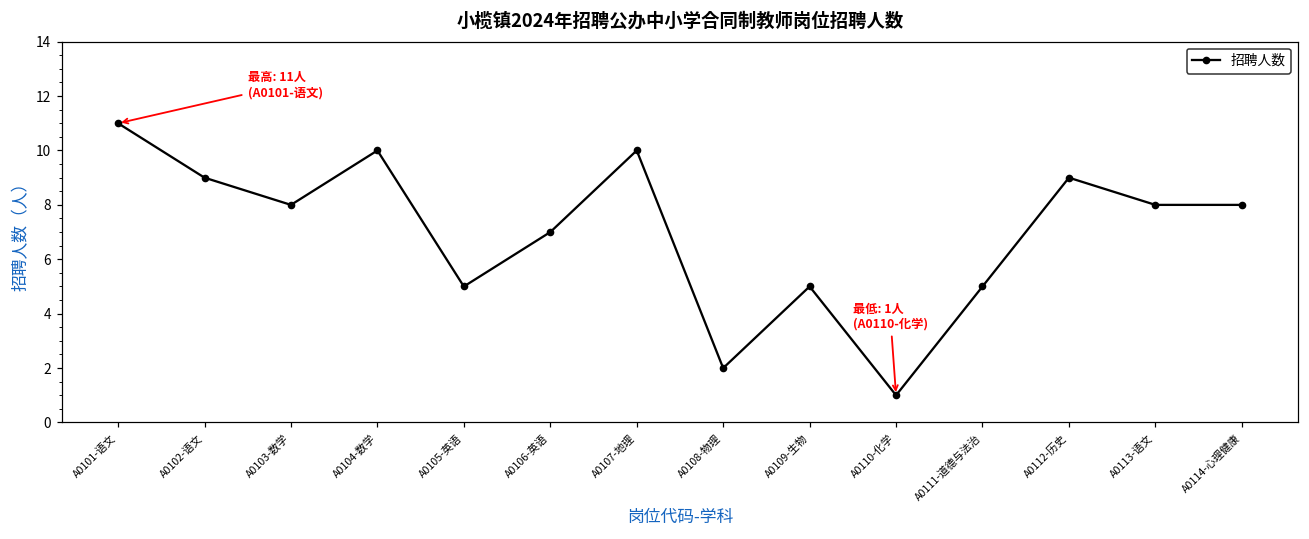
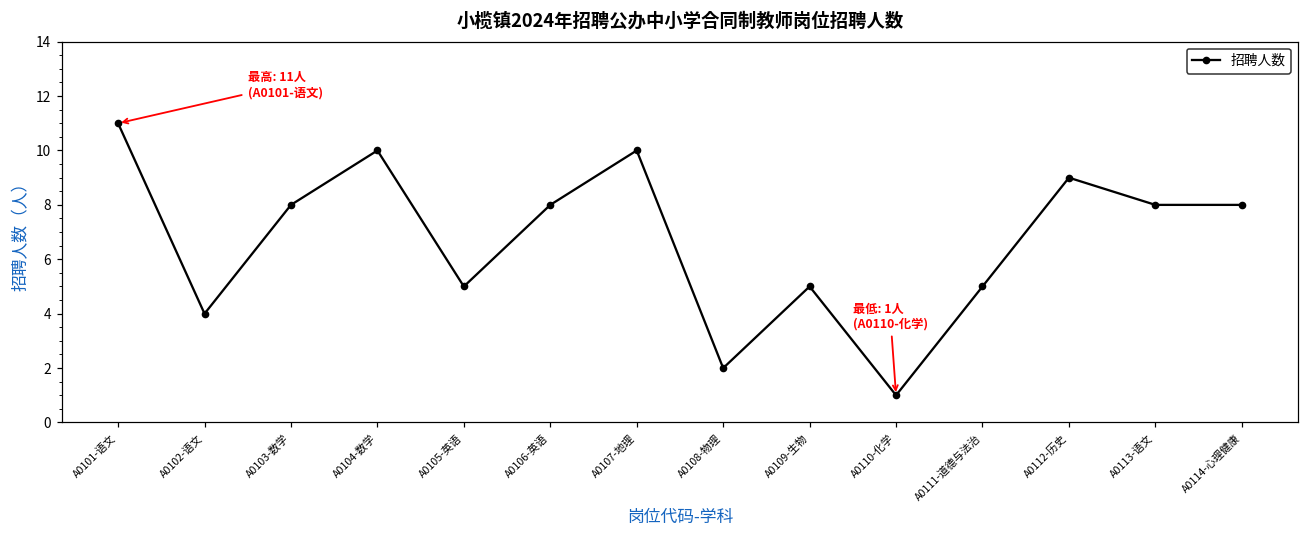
  {
-   "A0102-语文": 9,
+   "A0102-语文": 4,
    "A0103-数学": 8,
    "A0104-数学": 10,
    "A0105-英语": 5,
-   "A0106-英语": 7,
+   "A0106-英语": 8,
    "A0107-地理": 10,
    "A0108-物理": 2,
    "A0109-生物": 5,
    "A0111-道德与法治": 5,
    "A0112-历史": 9,
    "A0113-语文": 8,
    "A0114-心理健康": 8
  }
